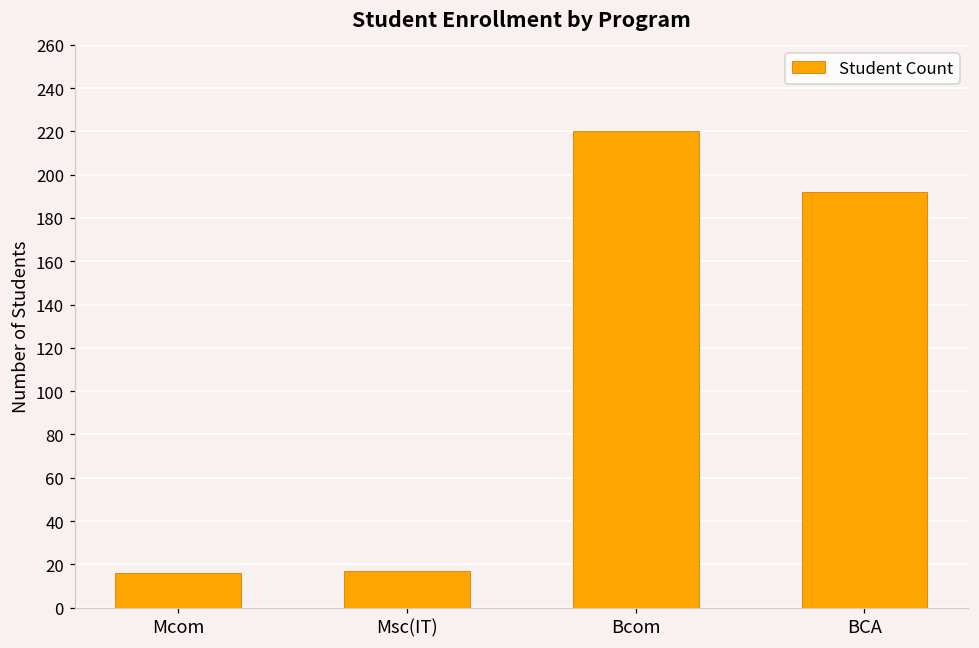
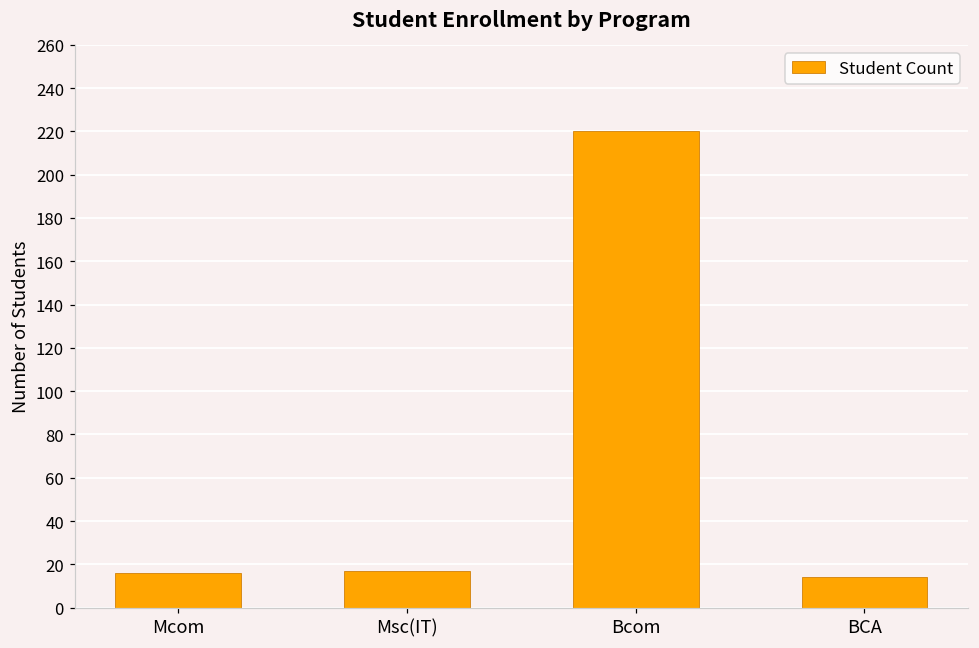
  {
    "Mcom": 16,
    "Msc(IT)": 17,
    "Bcom": 220,
-   "BCA": 192
+   "BCA": 14
  }
